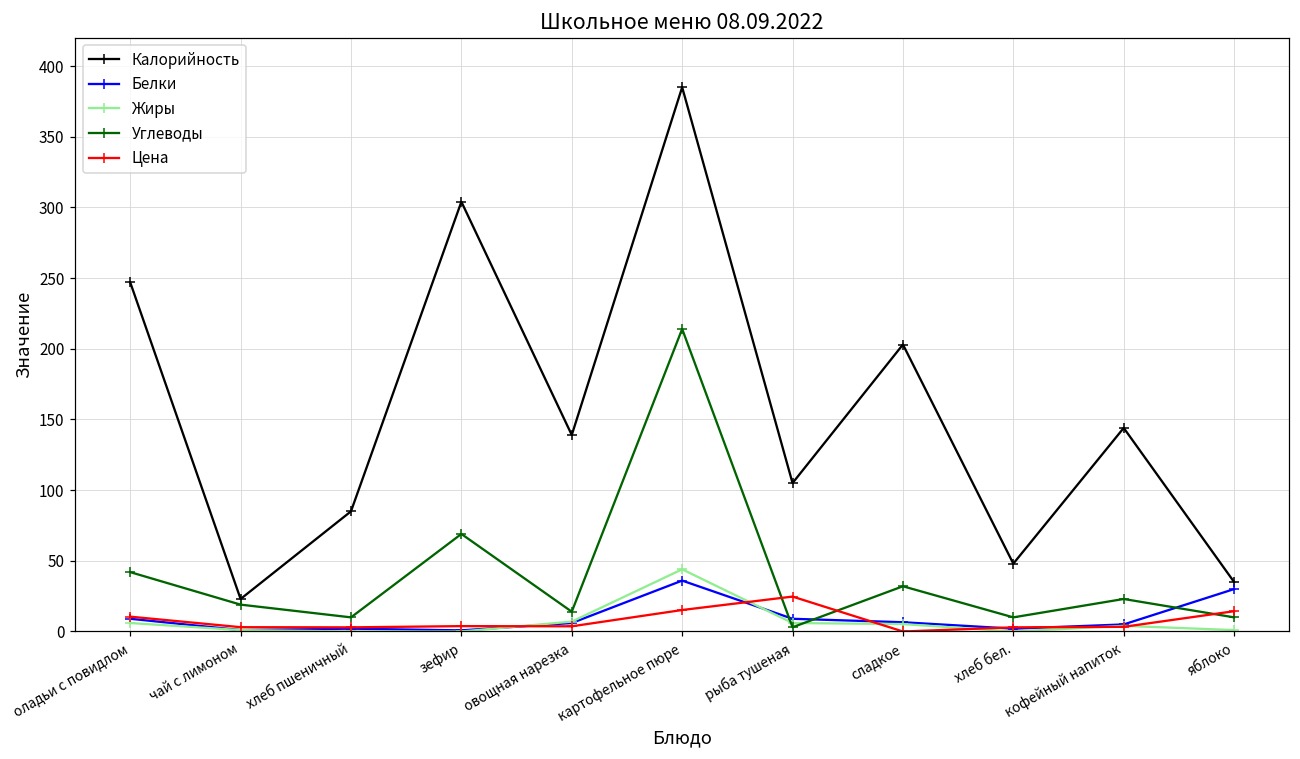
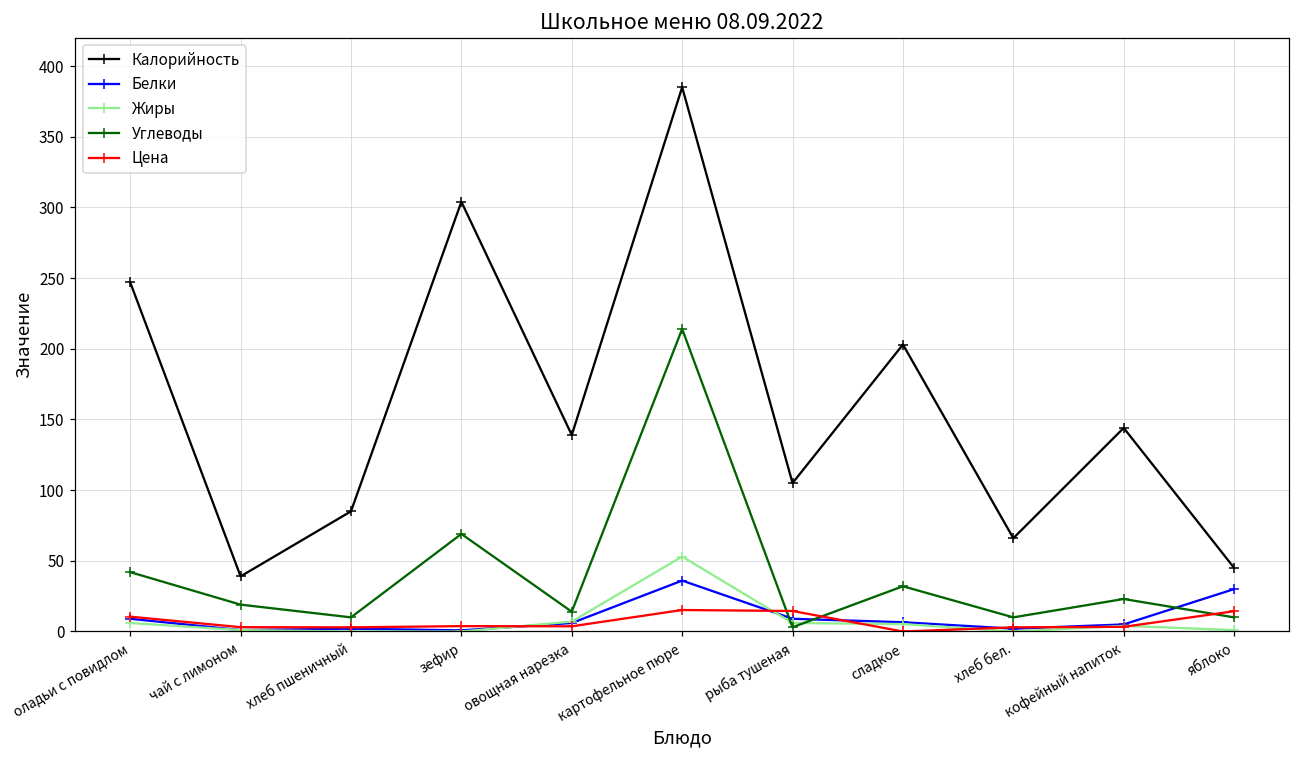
  {
    "Калорийность": {
      "оладьи с повидлом": 247,
-     "чай с лимоном": 23,
+     "чай с лимоном": 39,
      "хлеб пшеничный": 85,
      "зефир": 304,
      "овощная нарезка": 139,
      "картофельное пюре": 385,
      "рыба тушеная": 105,
      "сладкое": 203,
-     "хлеб бел.": 48,
+     "хлеб бел.": 66,
      "кофейный напиток": 144,
-     "яблоко": 35
+     "яблоко": 45
    },
    "Белки": {
      "картофельное пюре": 36,
      "рыба тушеная": 9,
      "яблоко": 30
    },
    "Жиры": {
      "оладьи с повидлом": 6,
      "хлеб пшеничный": 0,
-     "картофельное пюре": 44,
+     "картофельное пюре": 53,
      "рыба тушеная": 6,
      "хлеб бел.": 0,
      "яблоко": 1
    },
    "Углеводы": {
      "оладьи с повидлом": 42,
      "чай с лимоном": 19,
      "хлеб пшеничный": 10,
      "зефир": 69,
      "овощная нарезка": 14,
      "картофельное пюре": 214,
      "рыба тушеная": 3,
      "сладкое": 32,
      "хлеб бел.": 10,
      "кофейный напиток": 23,
      "яблоко": 10
    },
    "Цена": {
      "чай с лимоном": 3,
      "зефир": 4,
      "овощная нарезка": 4,
      "картофельное пюре": 15,
-     "рыба тушеная": 25,
+     "рыба тушеная": 15,
      "сладкое": 0,
      "яблоко": 14
    }
  }
